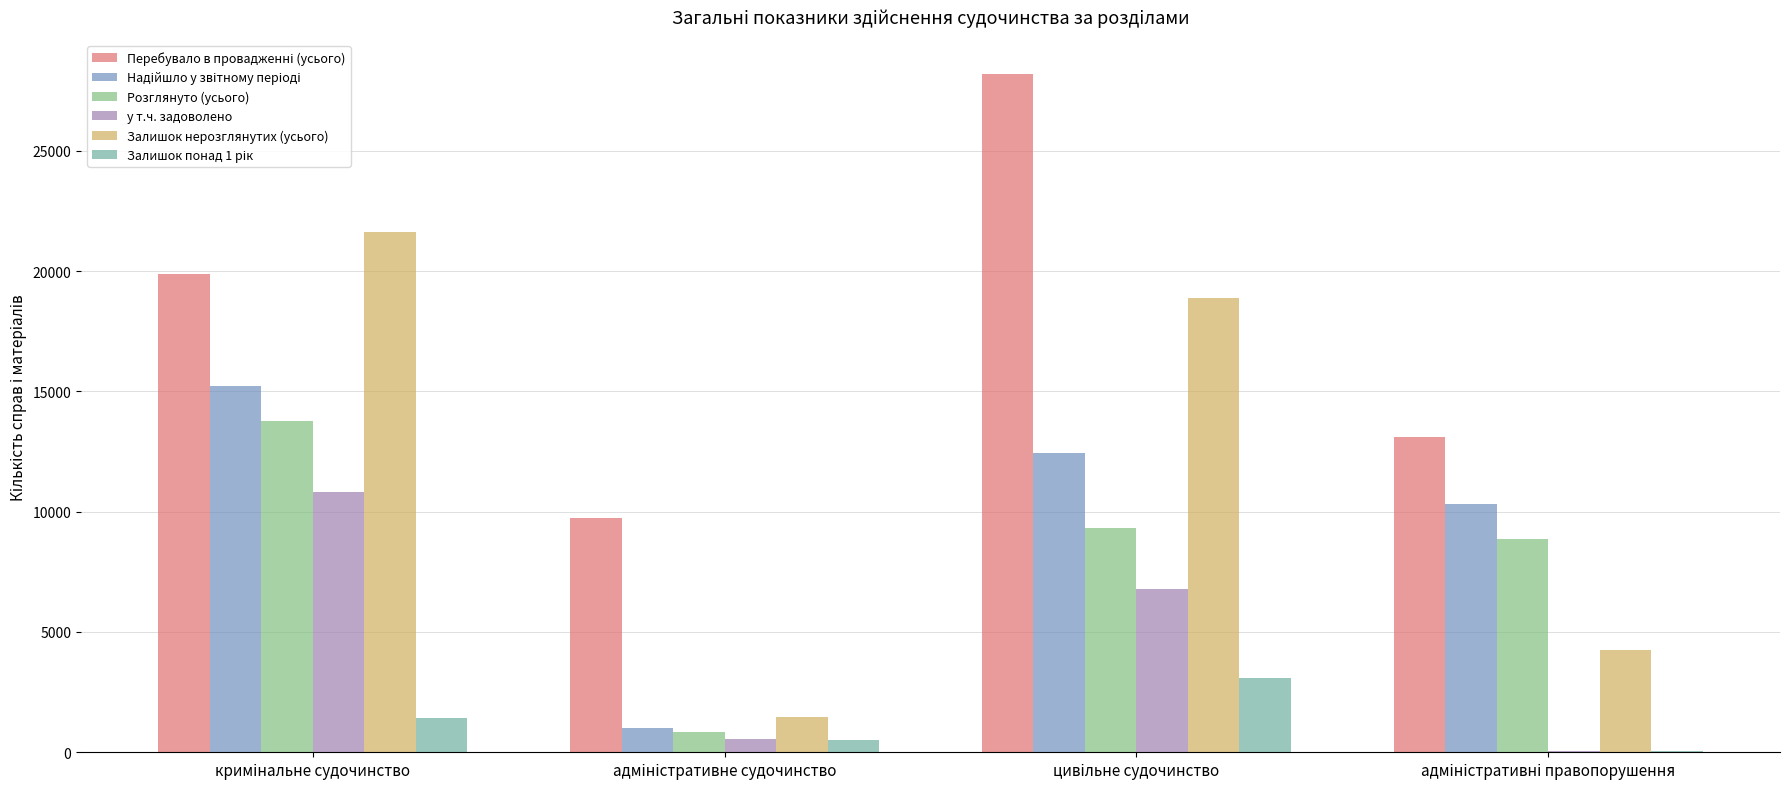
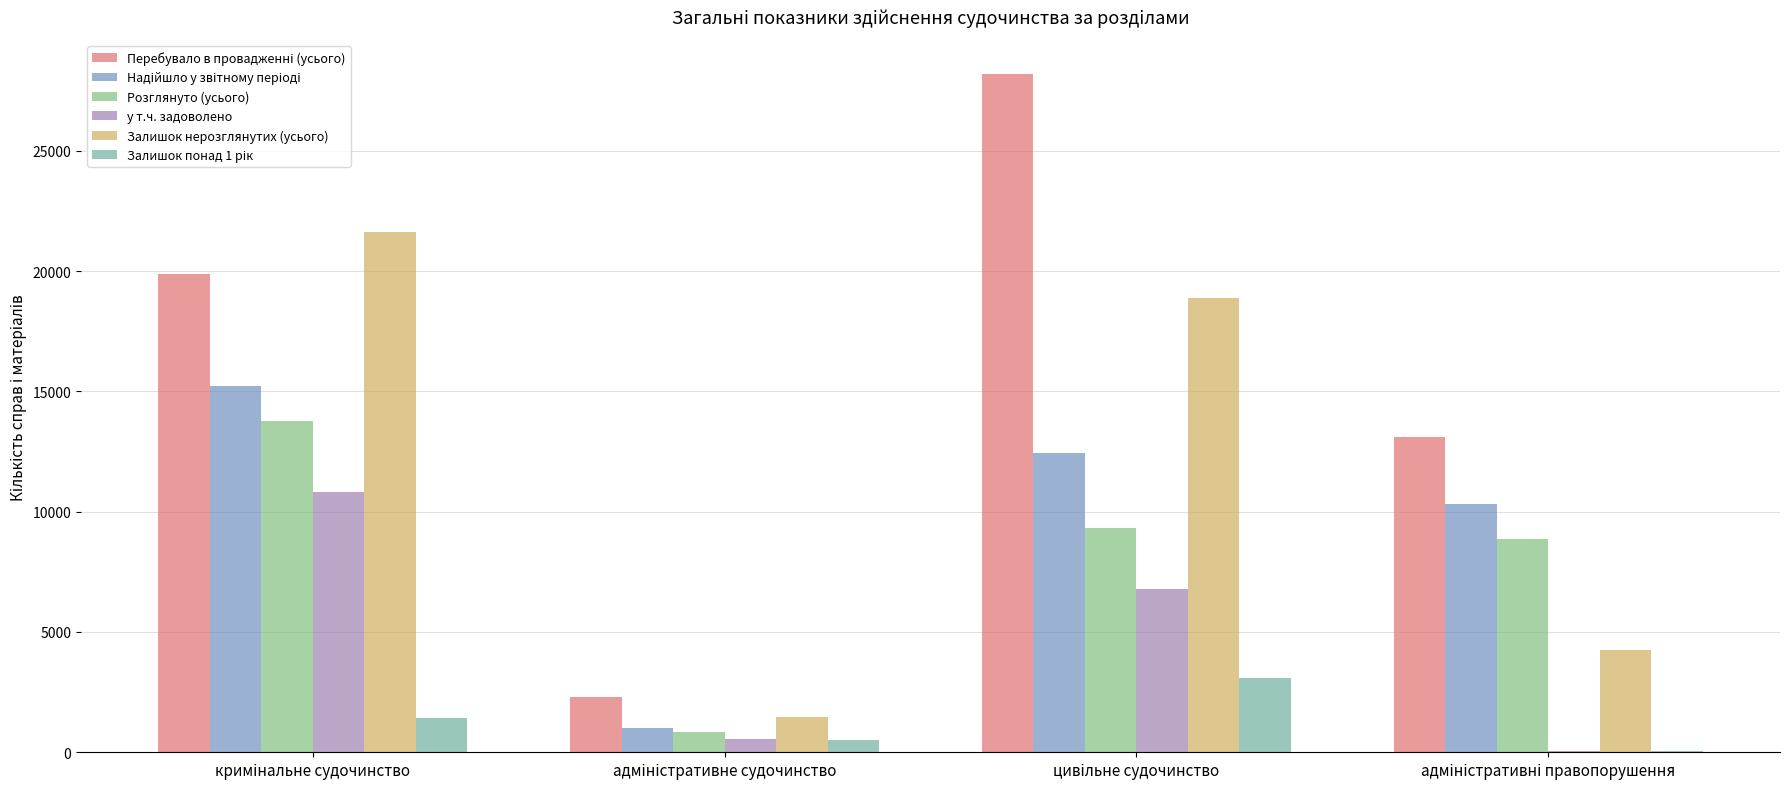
  {
    "Перебувало в провадженні (усього)": {
      "кримінальне судочинство": 19900,
-     "адміністративне судочинство": 9700,
+     "адміністративне судочинство": 2300,
      "цивільне судочинство": 28200,
      "адміністративні правопорушення": 13100
    },
    "Залишок нерозглянутих (усього)": {
      "кримінальне судочинство": 21600,
      "адміністративне судочинство": 1500,
      "цивільне судочинство": 18900,
      "адміністративні правопорушення": 4300
    }
  }
